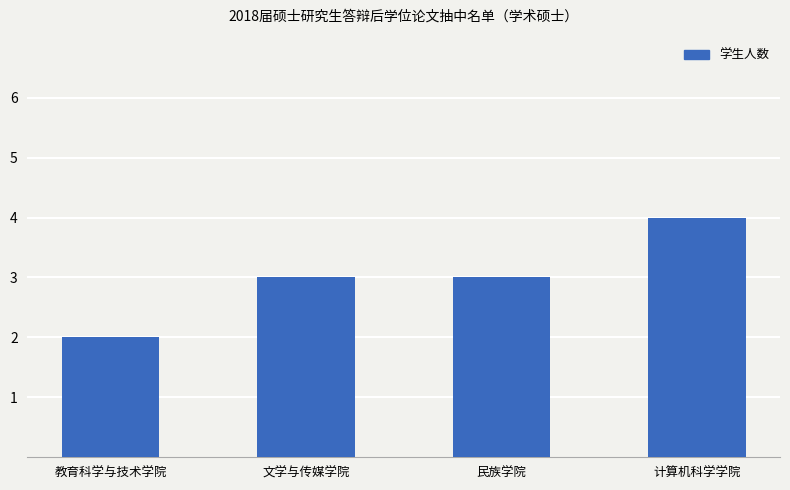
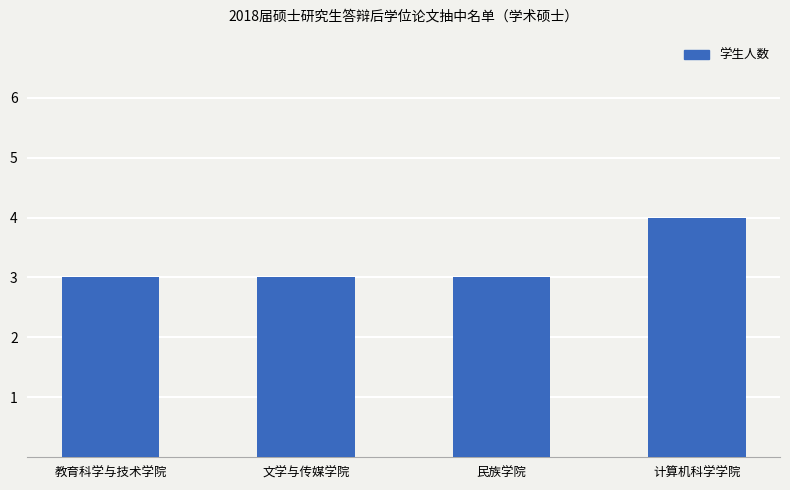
  {
-   "教育科学与技术学院": 2,
+   "教育科学与技术学院": 3,
    "文学与传媒学院": 3,
    "民族学院": 3,
    "计算机科学学院": 4
  }
